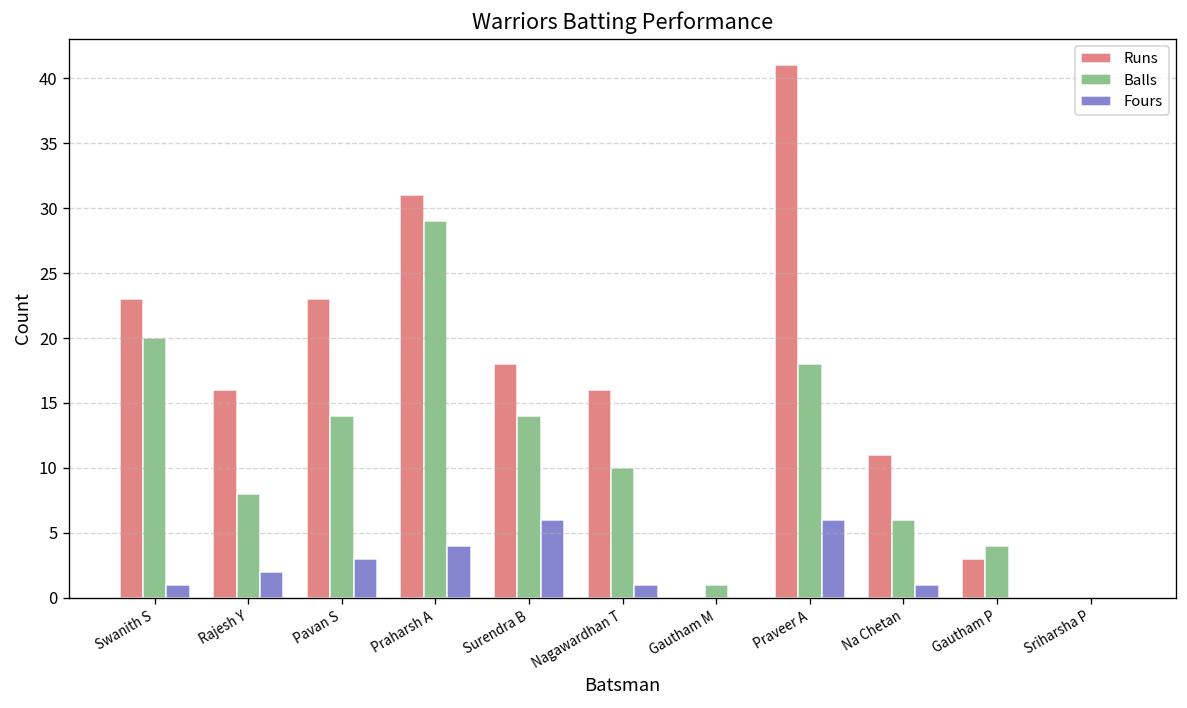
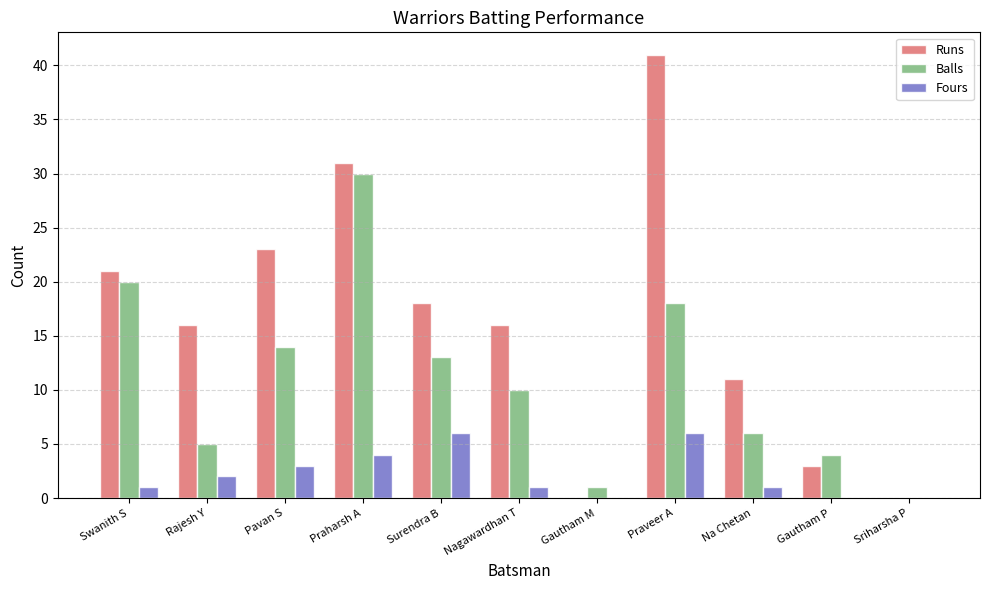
  {
    "Runs": {
-     "Swanith S": 23,
+     "Swanith S": 21,
      "Rajesh Y": 16,
      "Pavan S": 23,
      "Praharsh A": 31,
      "Surendra B": 18,
      "Nagawardhan T": 16,
      "Gautham M": 0,
      "Praveer A": 41,
      "Na Chetan": 11,
      "Gautham P": 3,
      "Sriharsha P": 0
    },
    "Balls": {
      "Swanith S": 20,
-     "Rajesh Y": 8,
+     "Rajesh Y": 5,
      "Pavan S": 14,
-     "Praharsh A": 29,
-     "Surendra B": 14,
+     "Praharsh A": 30,
+     "Surendra B": 13,
      "Nagawardhan T": 10,
      "Gautham M": 1,
      "Praveer A": 18,
      "Na Chetan": 6,
      "Gautham P": 4,
      "Sriharsha P": 0
    },
    "Fours": {
      "Swanith S": 1,
      "Rajesh Y": 2,
      "Pavan S": 3,
      "Praharsh A": 4,
      "Surendra B": 6,
      "Nagawardhan T": 1,
      "Gautham M": 0,
      "Praveer A": 6,
      "Na Chetan": 1,
      "Gautham P": 0,
      "Sriharsha P": 0
    }
  }
